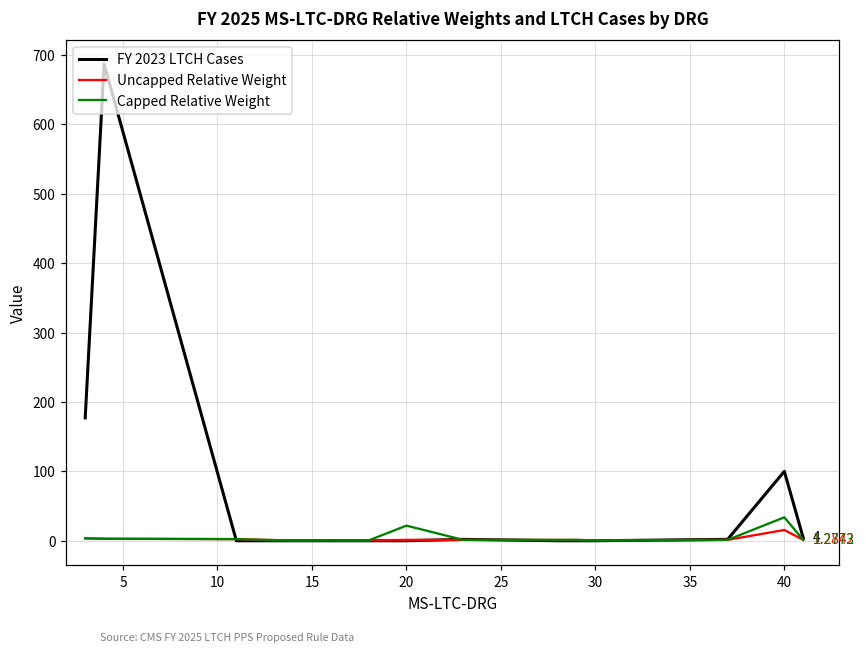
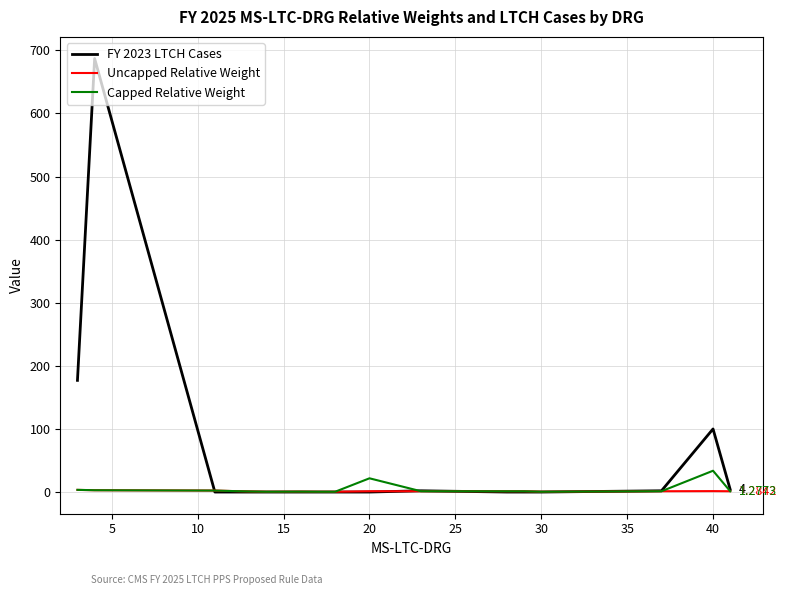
  {
    "FY 2023 LTCH Cases": {
      "40": 100
    },
    "Uncapped Relative Weight": {
-     "40": 20
+     "40": 0
    },
    "Capped Relative Weight": {
      "20": 20,
      "40": 30
    }
  }
